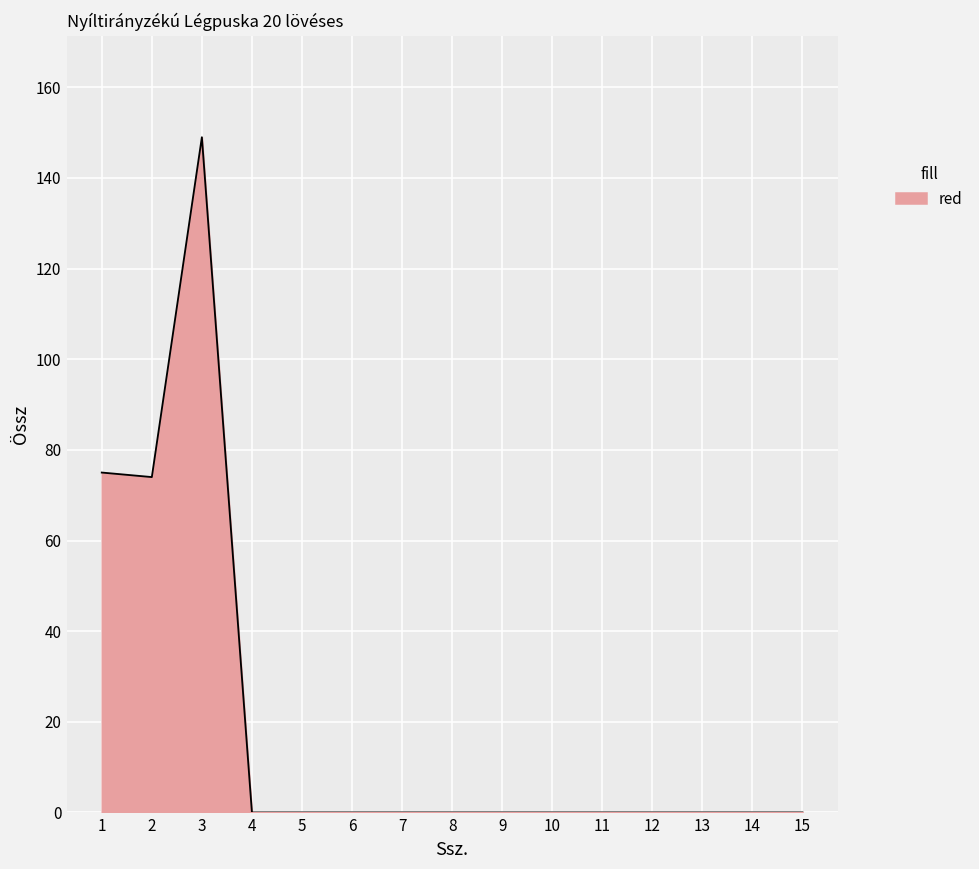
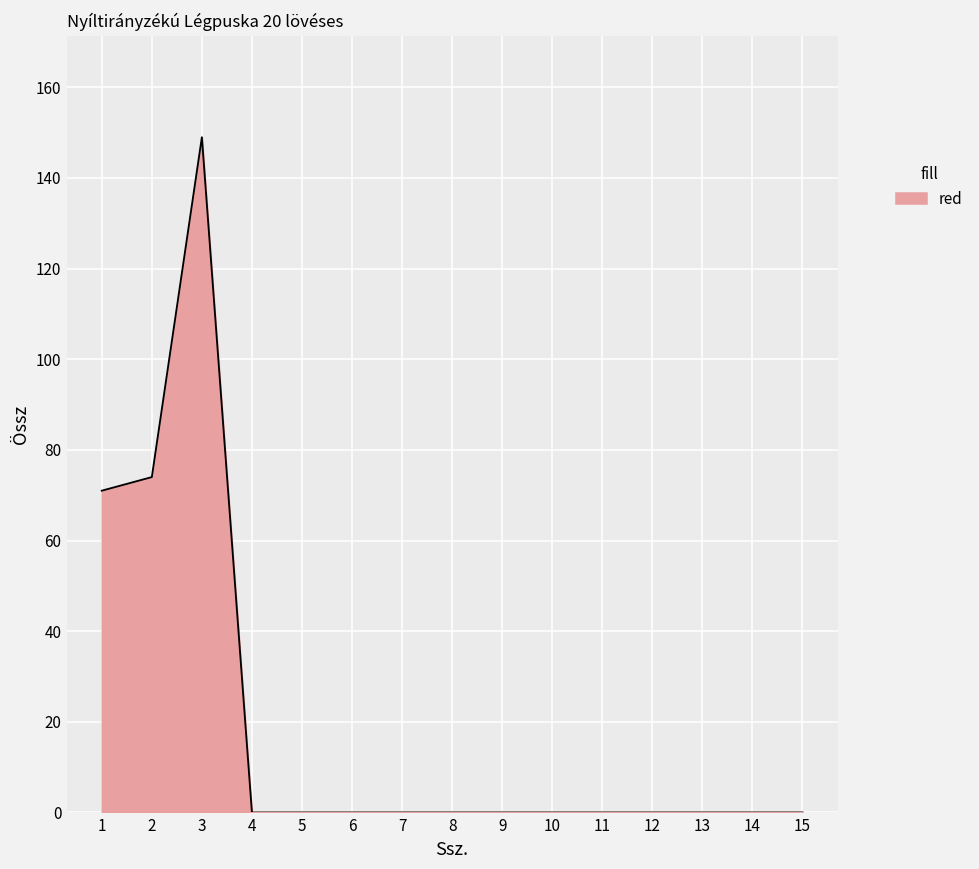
  {
-   "1": 75,
+   "1": 71,
    "2": 74,
    "3": 149,
    "4": 0,
    "5": 0,
    "6": 0,
    "7": 0,
    "8": 0,
    "9": 0,
    "10": 0,
    "11": 0,
    "12": 0,
    "13": 0,
    "14": 0,
    "15": 0
  }
